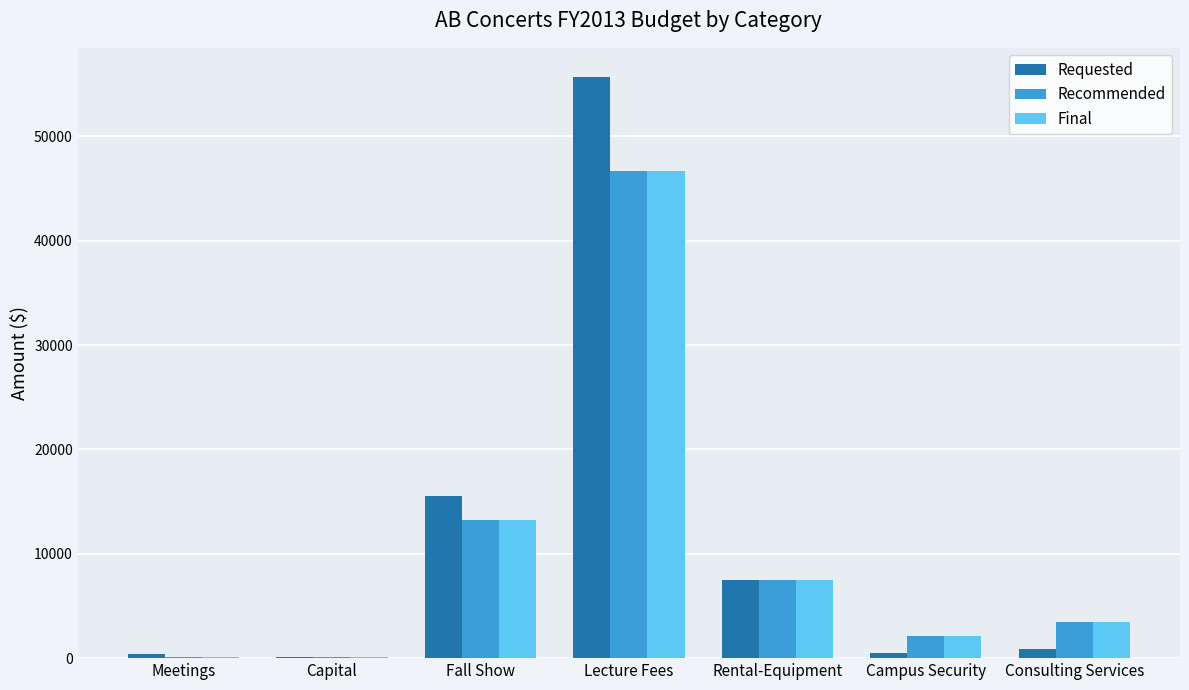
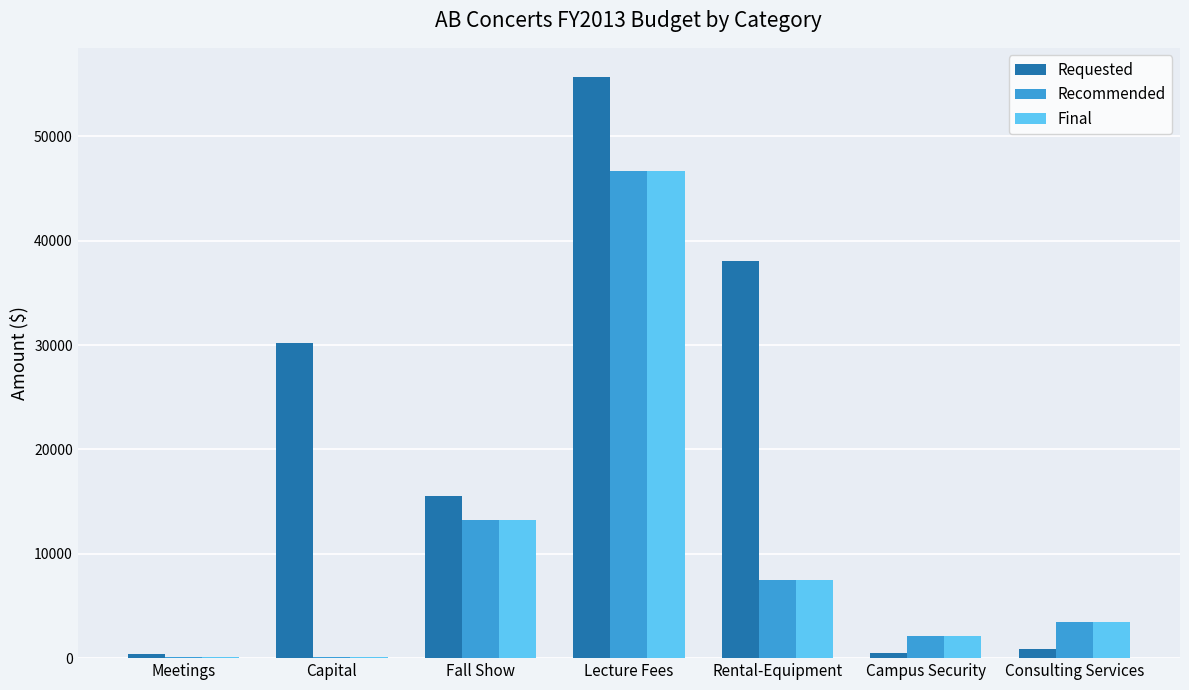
  {
    "Requested": {
      "Meetings": 400,
-     "Capital": 100,
+     "Capital": 30200,
      "Fall Show": 15600,
      "Lecture Fees": 55700,
-     "Rental-Equipment": 7500,
+     "Rental-Equipment": 38000,
      "Campus Security": 500,
      "Consulting Services": 800
    }
  }
